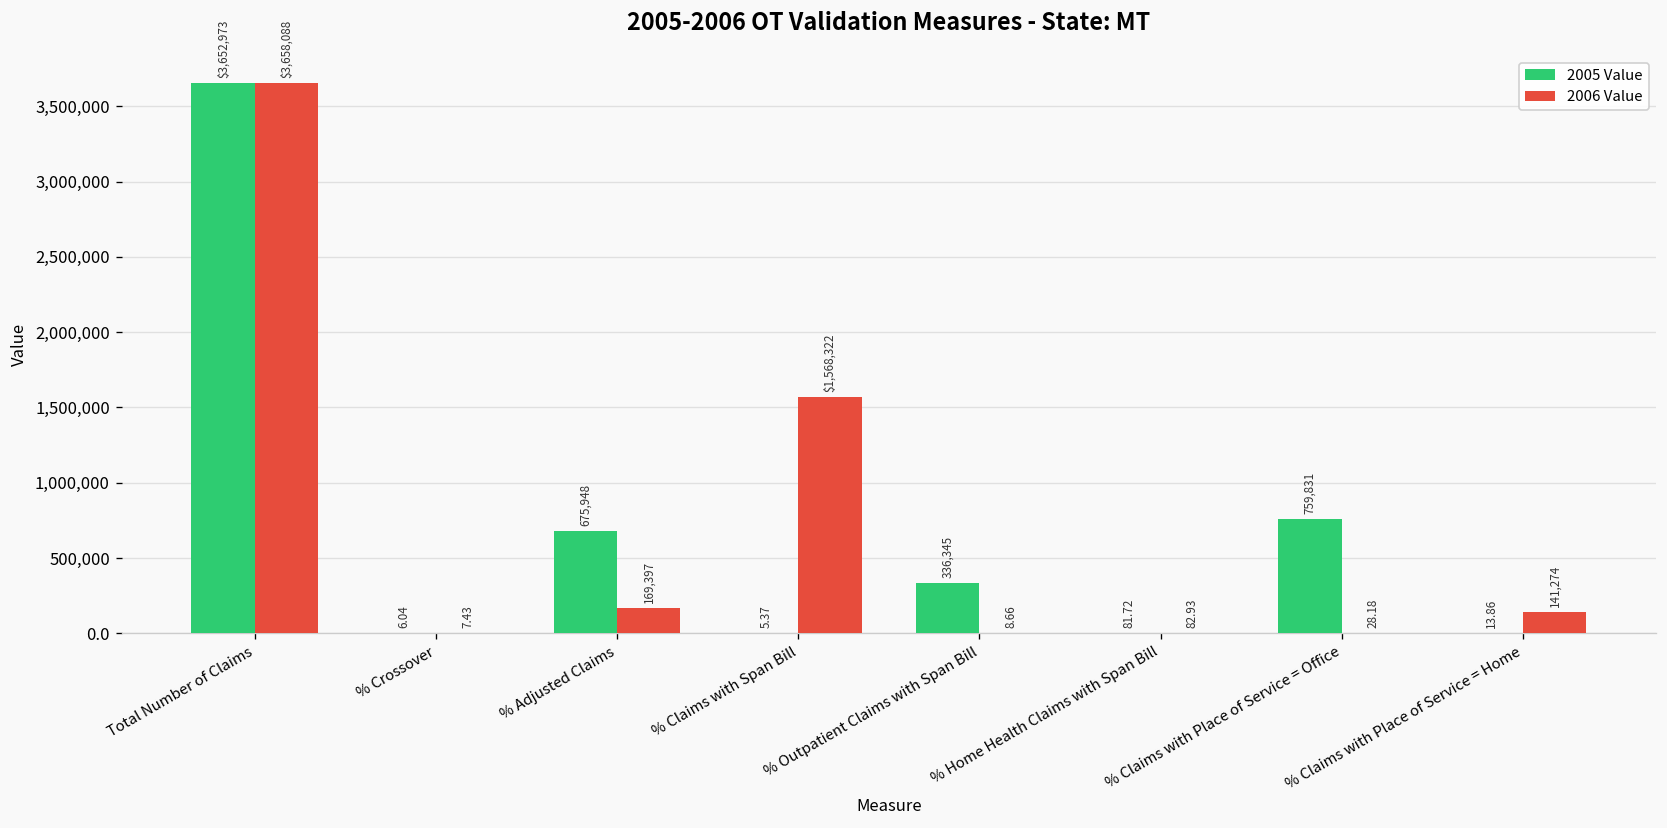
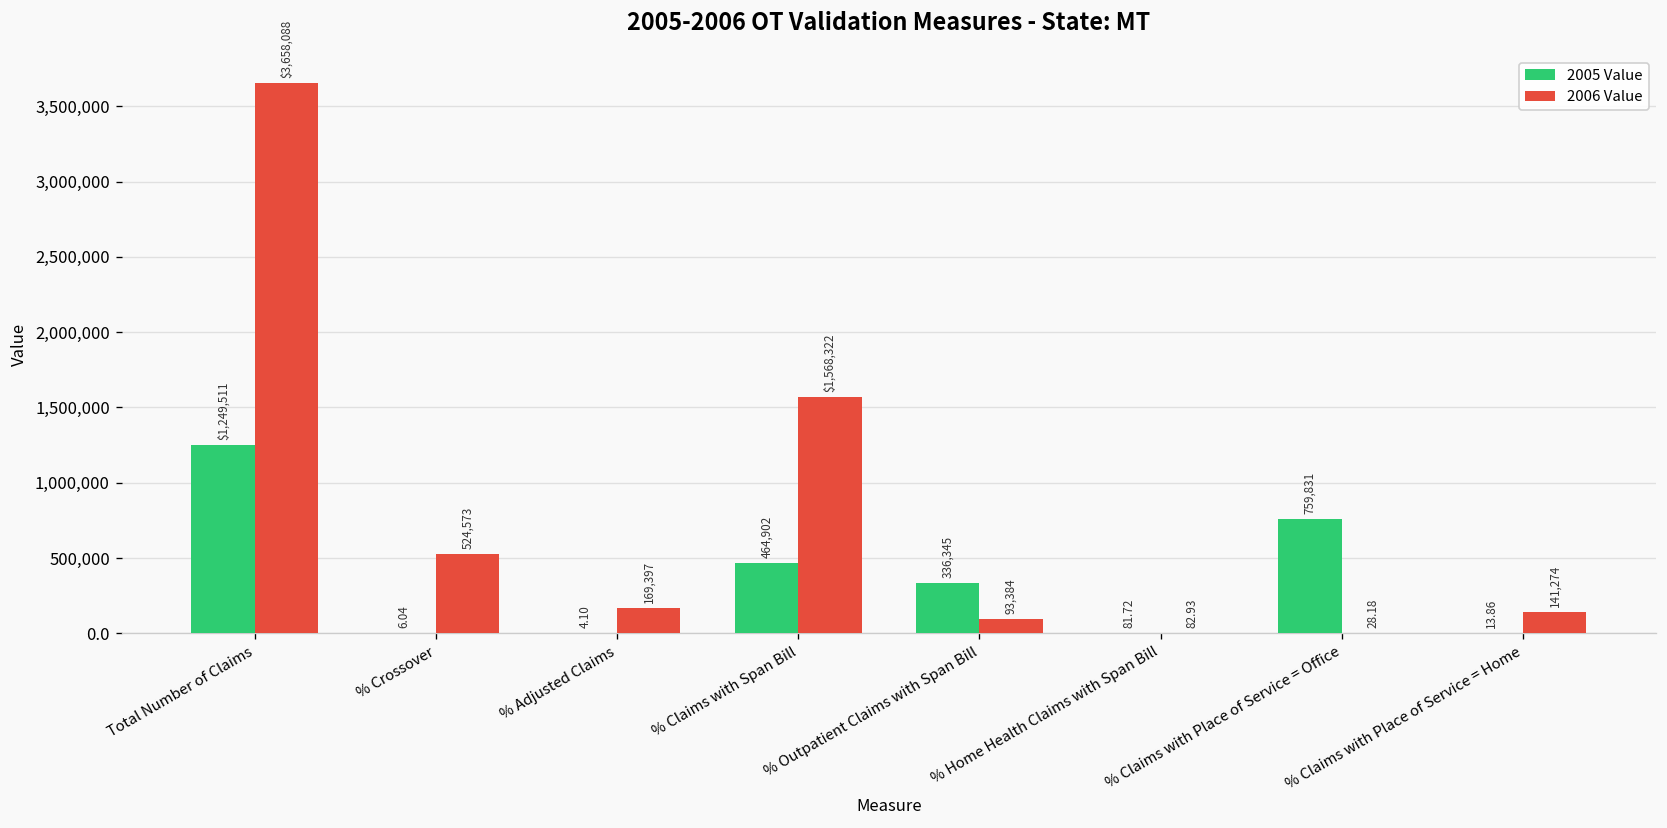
  {
    "2005 Value": {
-     "Total Number of Claims": "$3,652,973",
+     "Total Number of Claims": "$1,249,511",
      "% Crossover": "6.04",
-     "% Adjusted Claims": "675,948",
-     "% Claims with Span Bill": "5.37",
+     "% Adjusted Claims": "4.10",
+     "% Claims with Span Bill": "464,902",
      "% Outpatient Claims with Span Bill": "336,345",
      "% Home Health Claims with Span Bill": "81.72",
      "% Claims with Place of Service = Office": "759,831",
      "% Claims with Place of Service = Home": "13.86"
    },
    "2006 Value": {
      "Total Number of Claims": "$3,658,088",
-     "% Crossover": "7.43",
+     "% Crossover": "524,573",
      "% Adjusted Claims": "169,397",
      "% Claims with Span Bill": "$1,568,322",
-     "% Outpatient Claims with Span Bill": "8.66",
+     "% Outpatient Claims with Span Bill": "93,384",
      "% Home Health Claims with Span Bill": "82.93",
      "% Claims with Place of Service = Office": "28.18",
      "% Claims with Place of Service = Home": "141,274"
    }
  }
